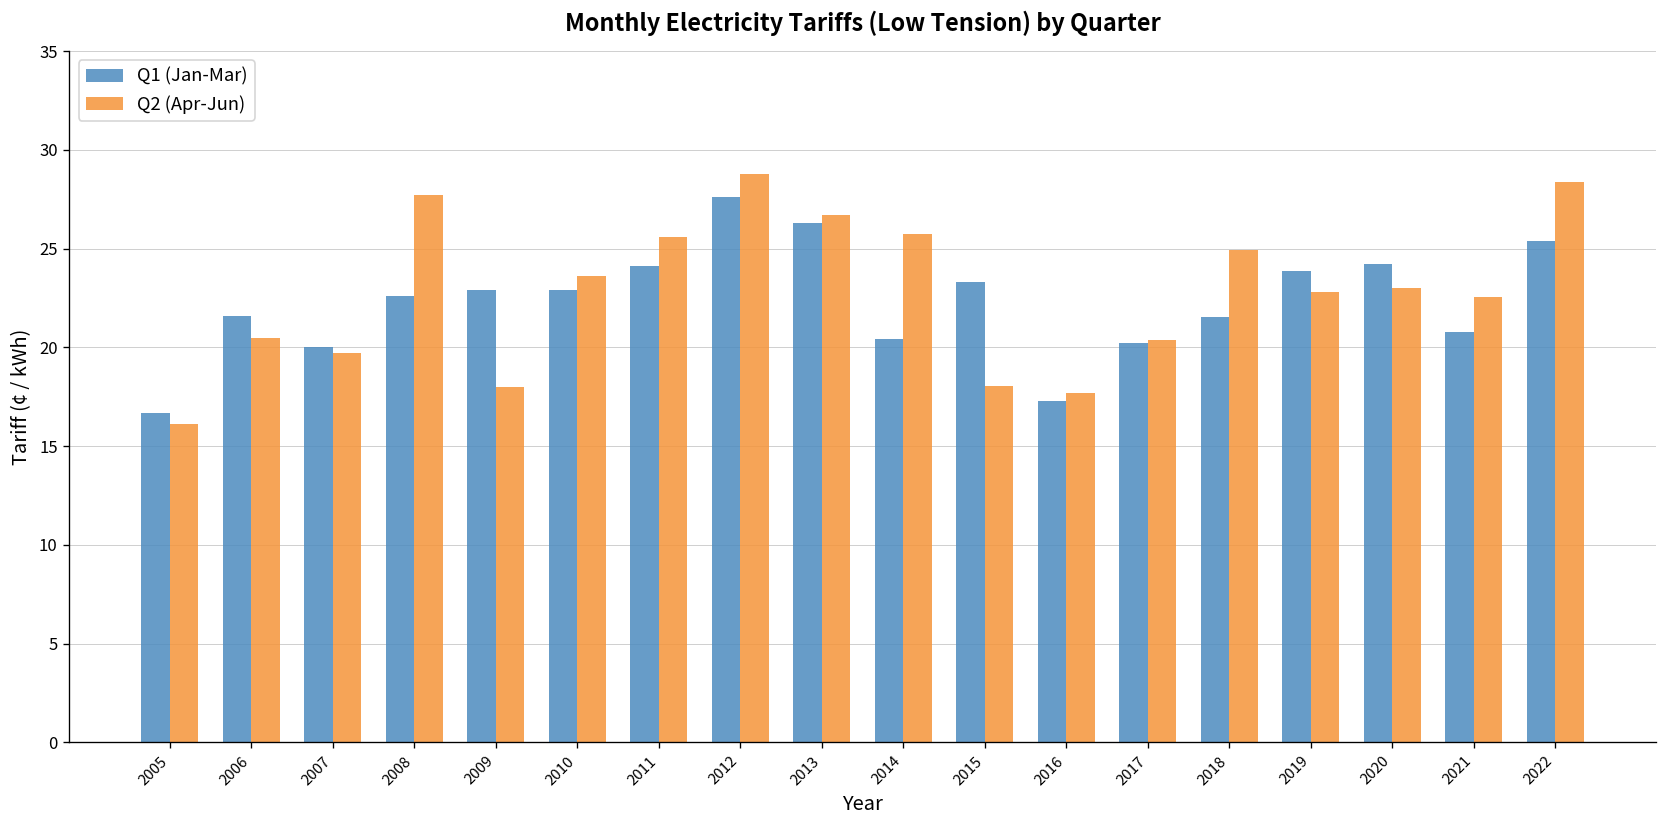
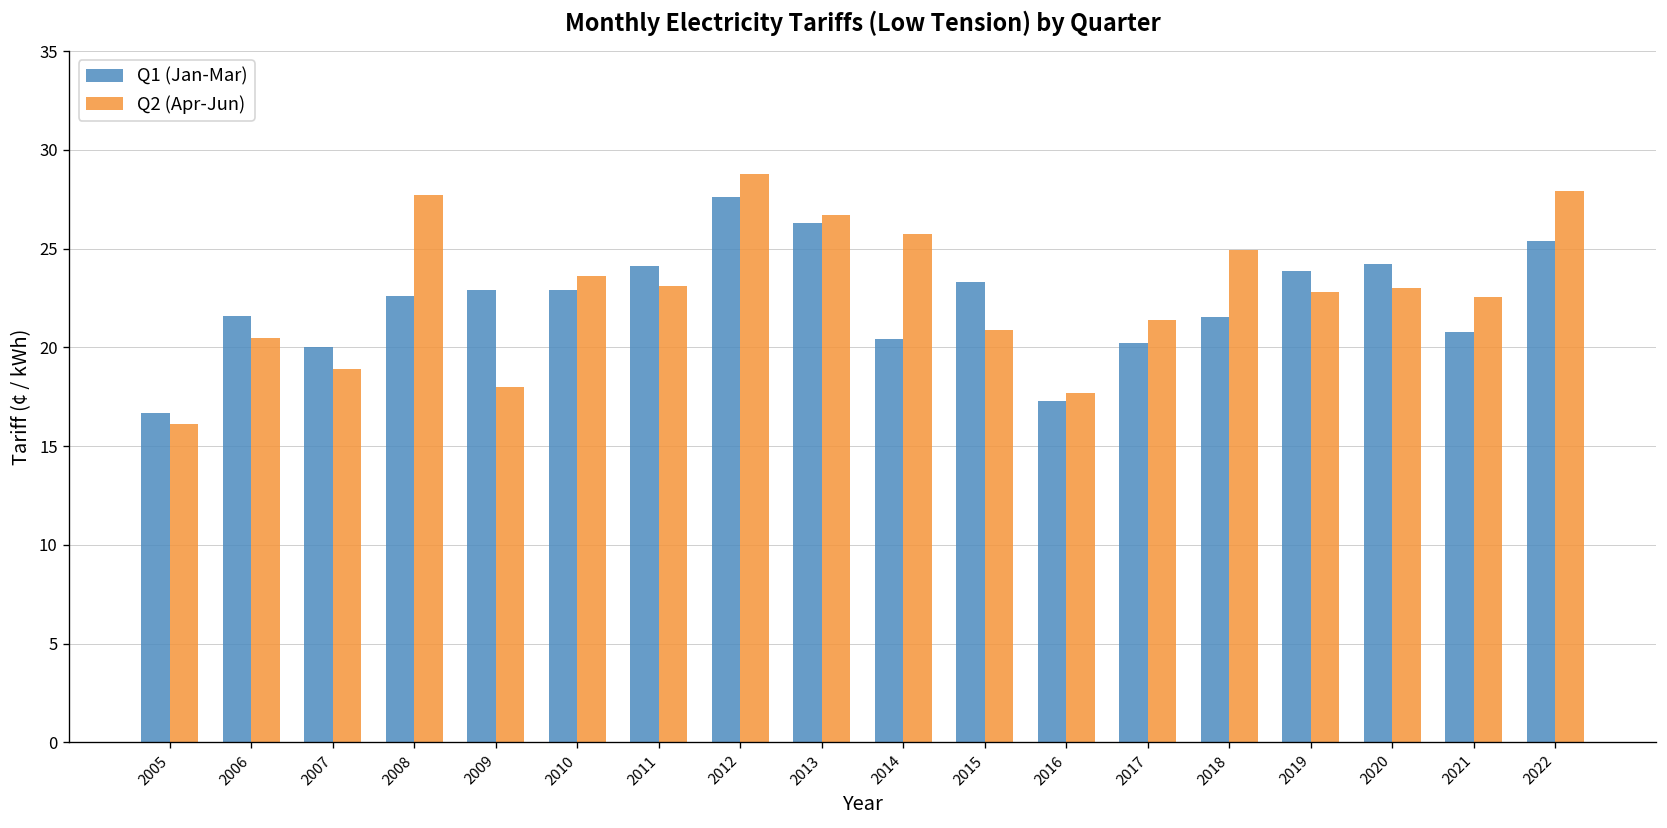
  {
    "Q1 (Jan-Mar)": {
      "2005": 16.7,
      "2006": 21.6,
      "2007": 20.0,
      "2008": 22.6,
      "2009": 22.9,
      "2010": 22.9,
      "2011": 24.1,
      "2012": 27.6,
      "2013": 26.3,
      "2014": 20.4,
      "2015": 23.3,
      "2016": 17.3,
      "2017": 20.2,
      "2018": 21.6,
      "2019": 23.9,
      "2020": 24.2,
      "2021": 20.8,
      "2022": 25.4
    },
    "Q2 (Apr-Jun)": {
      "2005": 16.1,
      "2006": 20.5,
-     "2007": 19.7,
+     "2007": 18.9,
      "2008": 27.7,
      "2009": 18.0,
      "2010": 23.6,
-     "2011": 25.6,
+     "2011": 23.1,
      "2012": 28.8,
      "2013": 26.7,
      "2014": 25.7,
-     "2015": 18.1,
+     "2015": 20.9,
      "2016": 17.7,
-     "2017": 20.4,
+     "2017": 21.4,
      "2018": 25.0,
      "2019": 22.8,
      "2020": 23.0,
      "2021": 22.6,
-     "2022": 28.4
+     "2022": 27.9
    }
  }
